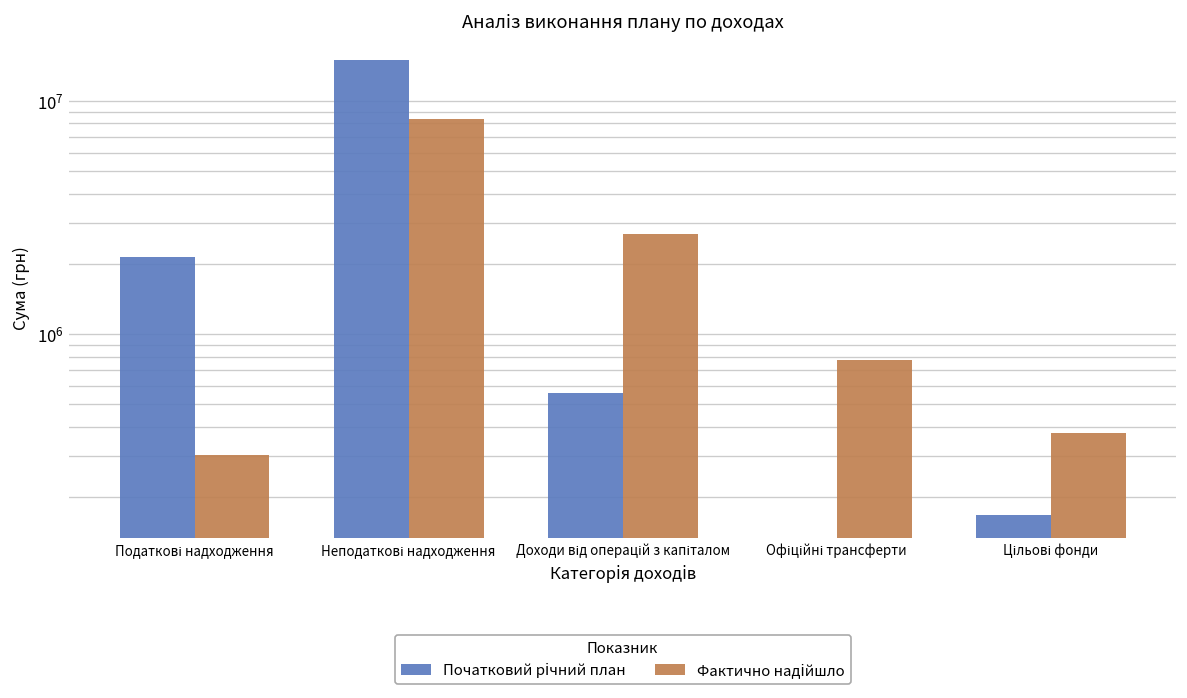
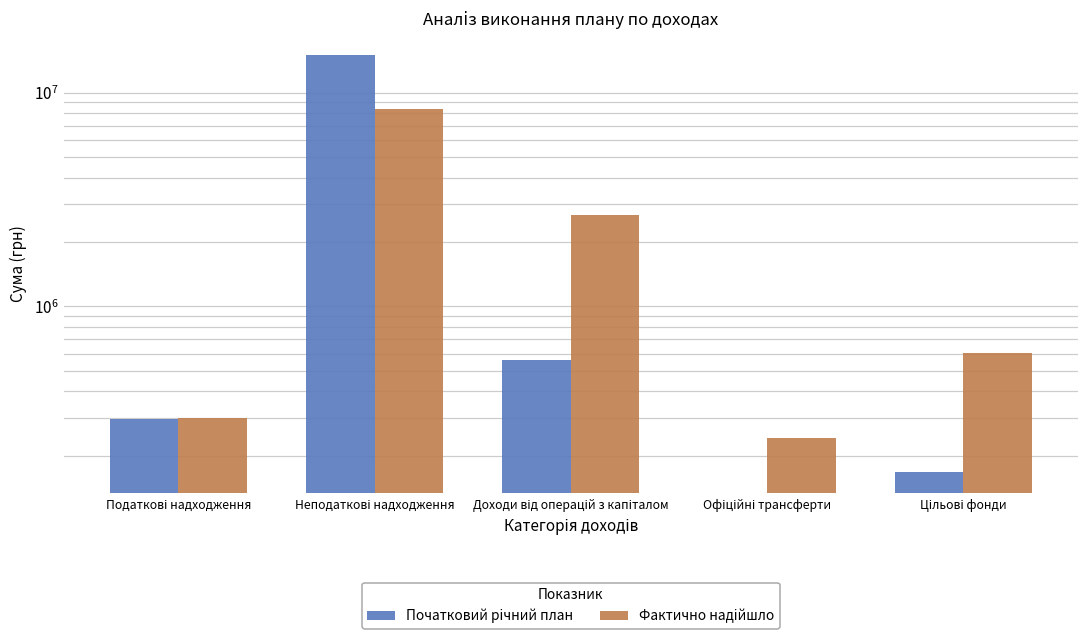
  {
    "Початковий річний план": {
-     "Податкові надходження": 2100000,
+     "Податкові надходження": 300000,
      "Неподаткові надходження": 15000000,
      "Доходи від операцій з капіталом": 560000,
      "Цільові фонди": 170000
    },
    "Фактично надійшло": {
      "Податкові надходження": 300000,
      "Неподаткові надходження": 8300000,
      "Доходи від операцій з капіталом": 2700000,
-     "Офіційні трансферти": 770000,
-     "Цільові фонди": 380000
+     "Офіційні трансферти": 240000,
+     "Цільові фонди": 610000
    }
  }
